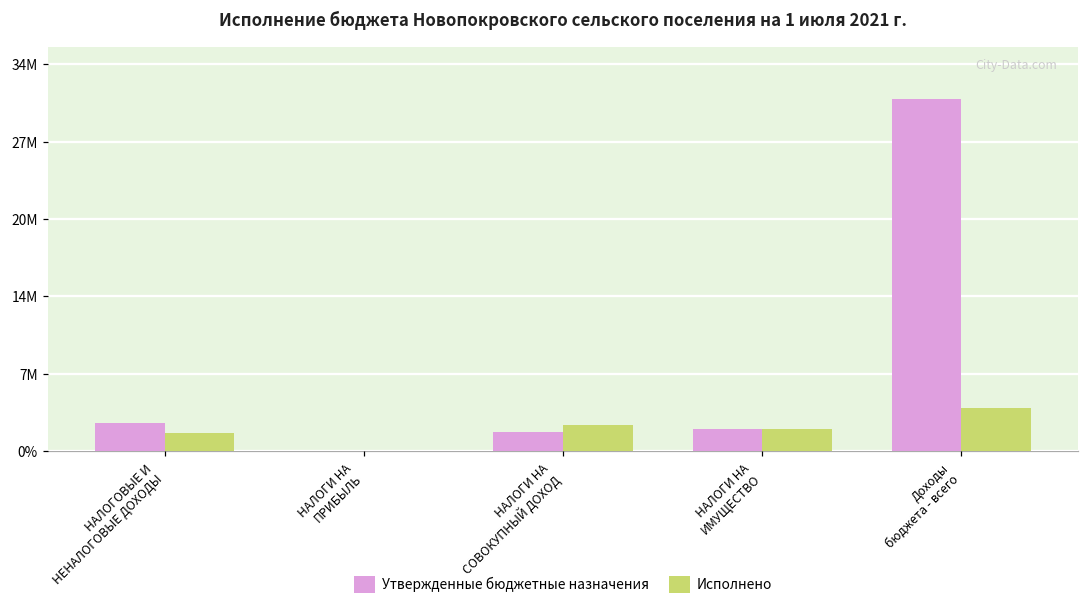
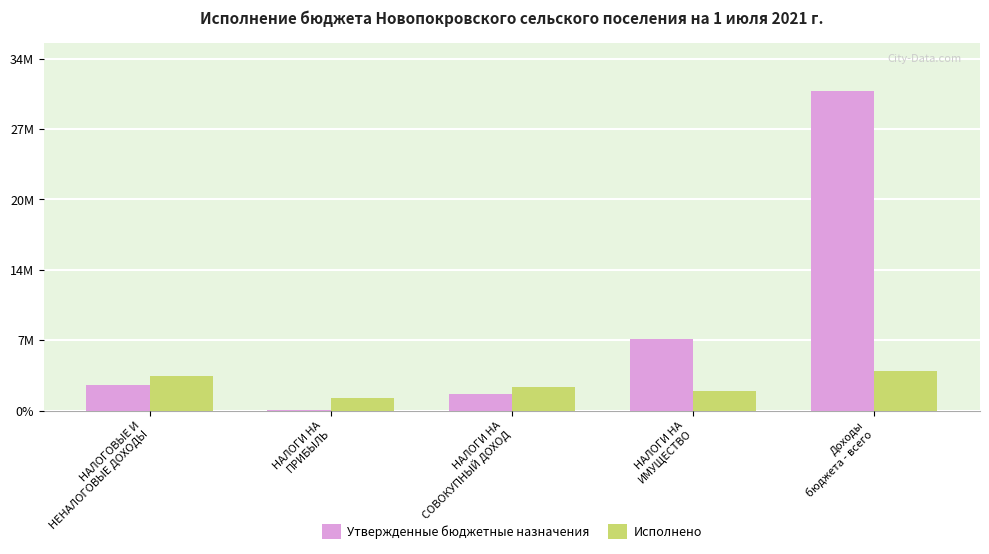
  {
    "Утвержденные бюджетные назначения": {
      "НАЛОГОВЫЕ И НЕНАЛОГОВЫЕ ДОХОДЫ": 2500000,
      "НАЛОГИ НА СОВОКУПНЫЙ ДОХОД": 1600000,
-     "НАЛОГИ НА ИМУЩЕСТВО": 1900000,
+     "НАЛОГИ НА ИМУЩЕСТВО": 6800000,
      "Доходы бюджета - всего": 30700000
    },
    "Исполнено": {
-     "НАЛОГОВЫЕ И НЕНАЛОГОВЫЕ ДОХОДЫ": 1600000,
-     "НАЛОГИ НА ПРИБЫЛЬ": 0,
+     "НАЛОГОВЫЕ И НЕНАЛОГОВЫЕ ДОХОДЫ": 3300000,
+     "НАЛОГИ НА ПРИБЫЛЬ": 1200000,
      "НАЛОГИ НА СОВОКУПНЫЙ ДОХОД": 2300000,
      "НАЛОГИ НА ИМУЩЕСТВО": 1900000,
      "Доходы бюджета - всего": 3800000
    }
  }
